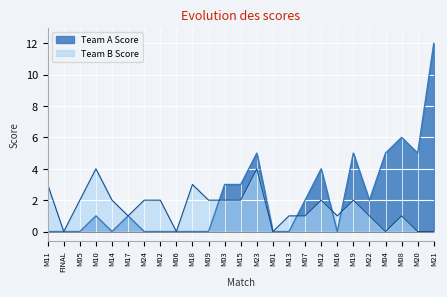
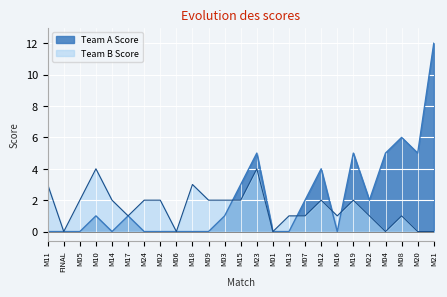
  {
    "Team A Score": {
      "M11": 0,
      "M05": 0,
      "M10": 1,
      "M14": 0,
      "M24": 0,
      "M02": 0,
      "M18": 0,
      "M09": 0,
-     "M03": 3,
+     "M03": 1,
      "M15": 3,
      "M23": 5,
      "M13": 0,
      "M07": 2,
      "M12": 4,
      "M16": 0,
      "M19": 5,
      "M22": 2,
      "M04": 5,
      "M08": 6,
      "M20": 5,
      "M21": 12
    },
    "Team B Score": {
      "M11": 3,
      "M05": 2,
      "M10": 4,
      "M14": 2,
      "M24": 2,
      "M02": 2,
      "M18": 3,
      "M09": 2,
      "M03": 2,
      "M15": 2,
      "M23": 4,
      "M13": 1,
      "M07": 1,
      "M12": 2,
      "M16": 1,
      "M19": 2,
      "M22": 1,
      "M04": 0,
      "M08": 1,
      "M20": 0,
      "M21": 0
    }
  }
